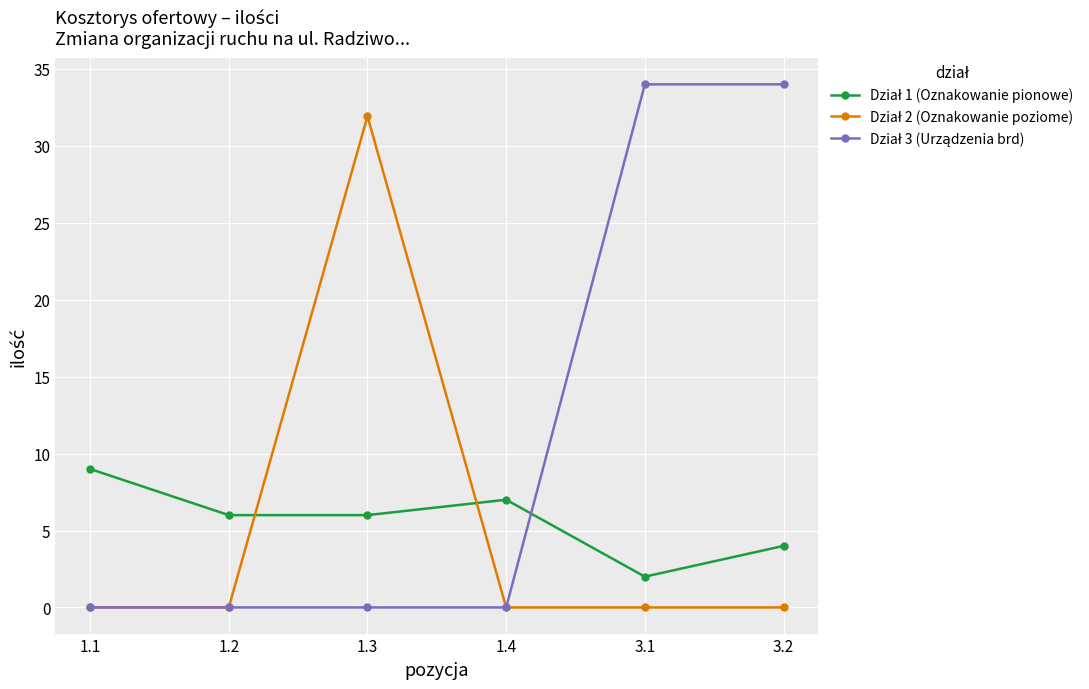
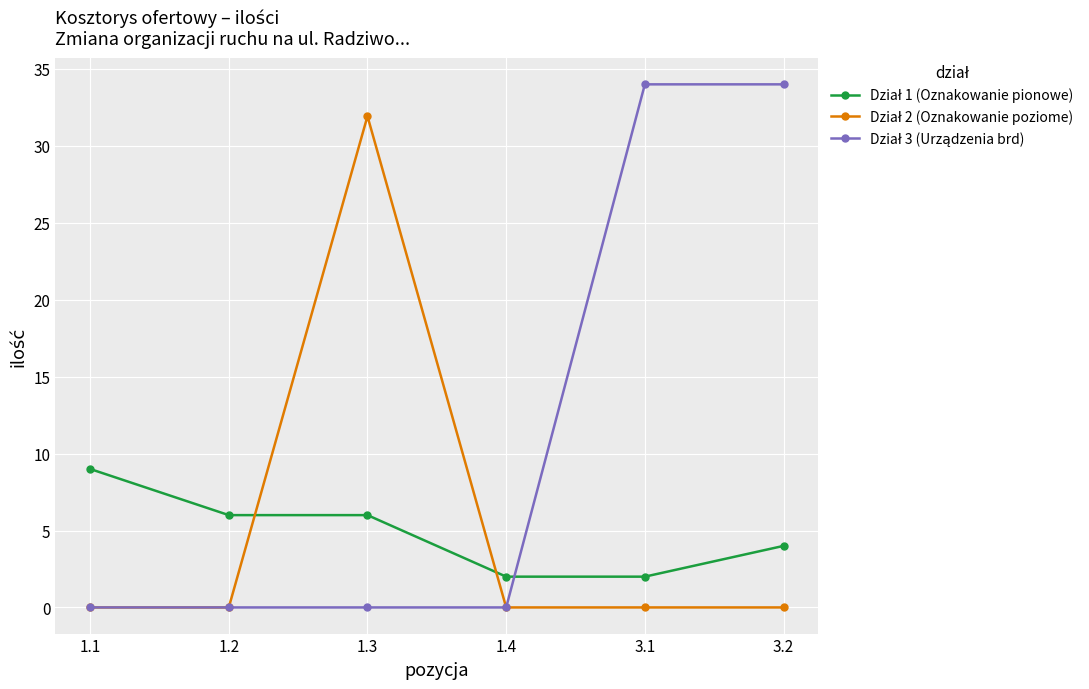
  {
    "Dział 1 (Oznakowanie pionowe)": {
      "1.1": 9,
      "1.2": 6,
      "1.3": 6,
-     "1.4": 7,
+     "1.4": 2,
      "3.1": 2,
      "3.2": 4
    },
    "Dział 2 (Oznakowanie poziome)": {
      "1.3": 32,
      "3.1": 0,
      "3.2": 0
    },
    "Dział 3 (Urządzenia brd)": {
      "1.3": 0,
      "3.1": 34,
      "3.2": 34
    }
  }
